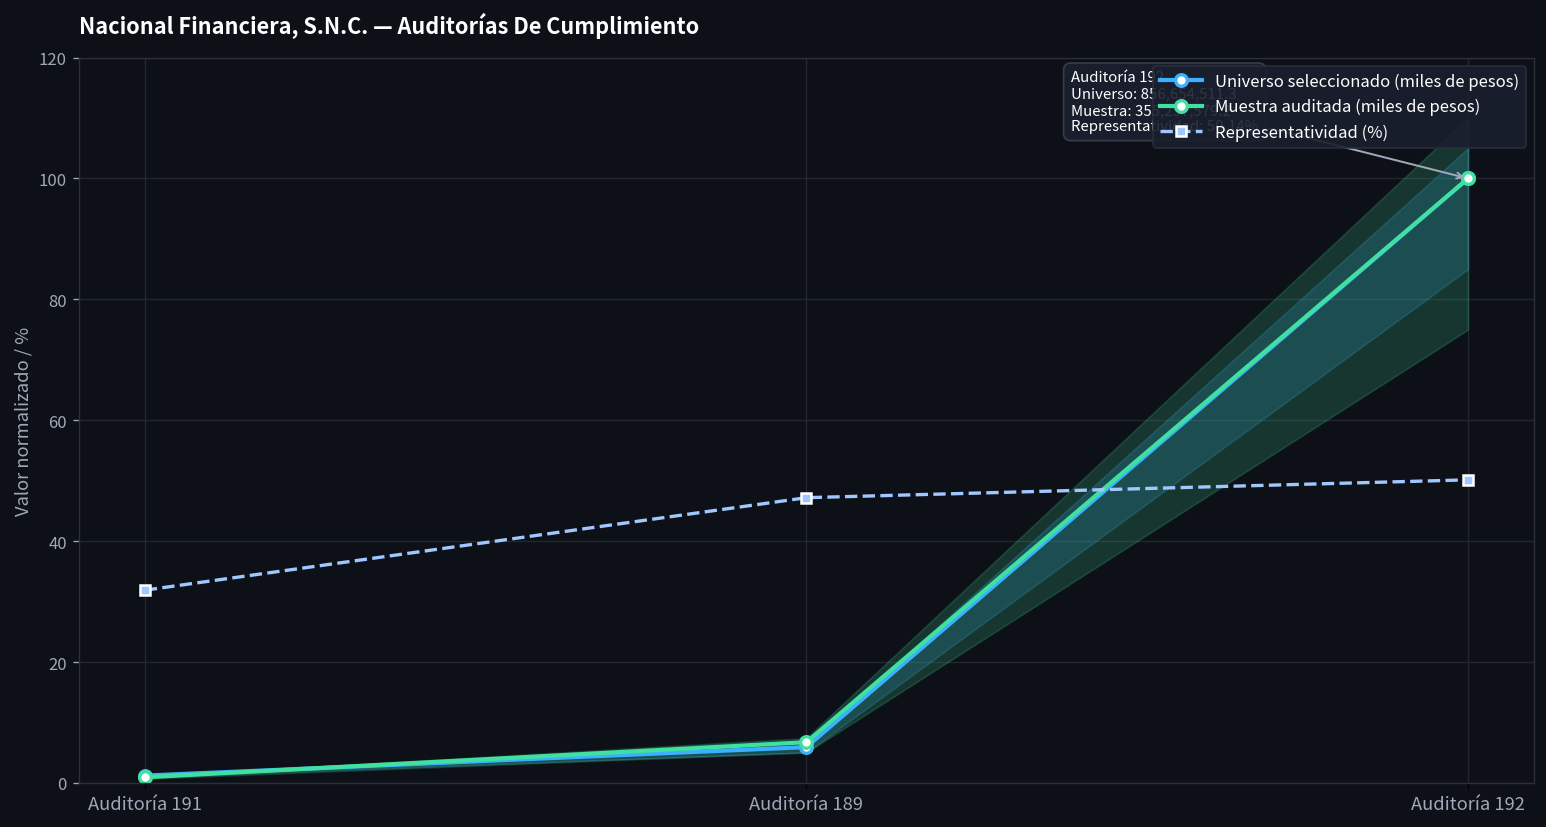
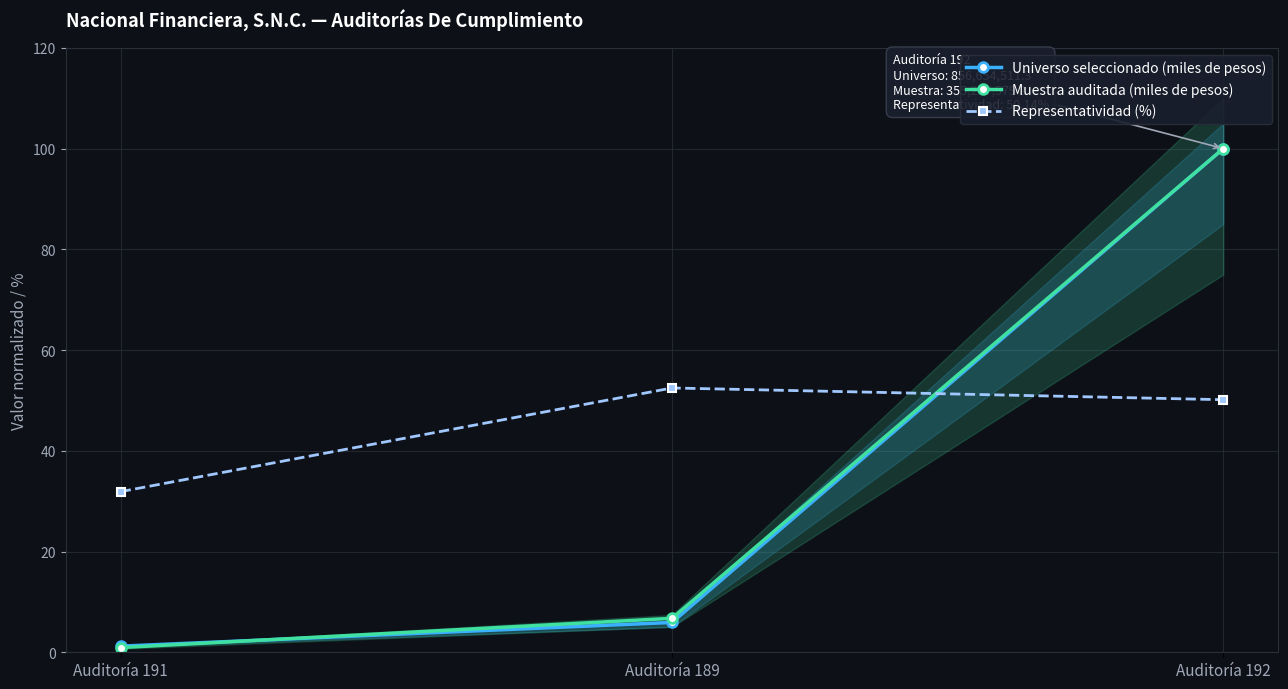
  {
    "Representatividad (%)": {
      "Auditoría 191": 32,
-     "Auditoría 189": 47,
+     "Auditoría 189": 52,
      "Auditoría 192": 50
    }
  }
